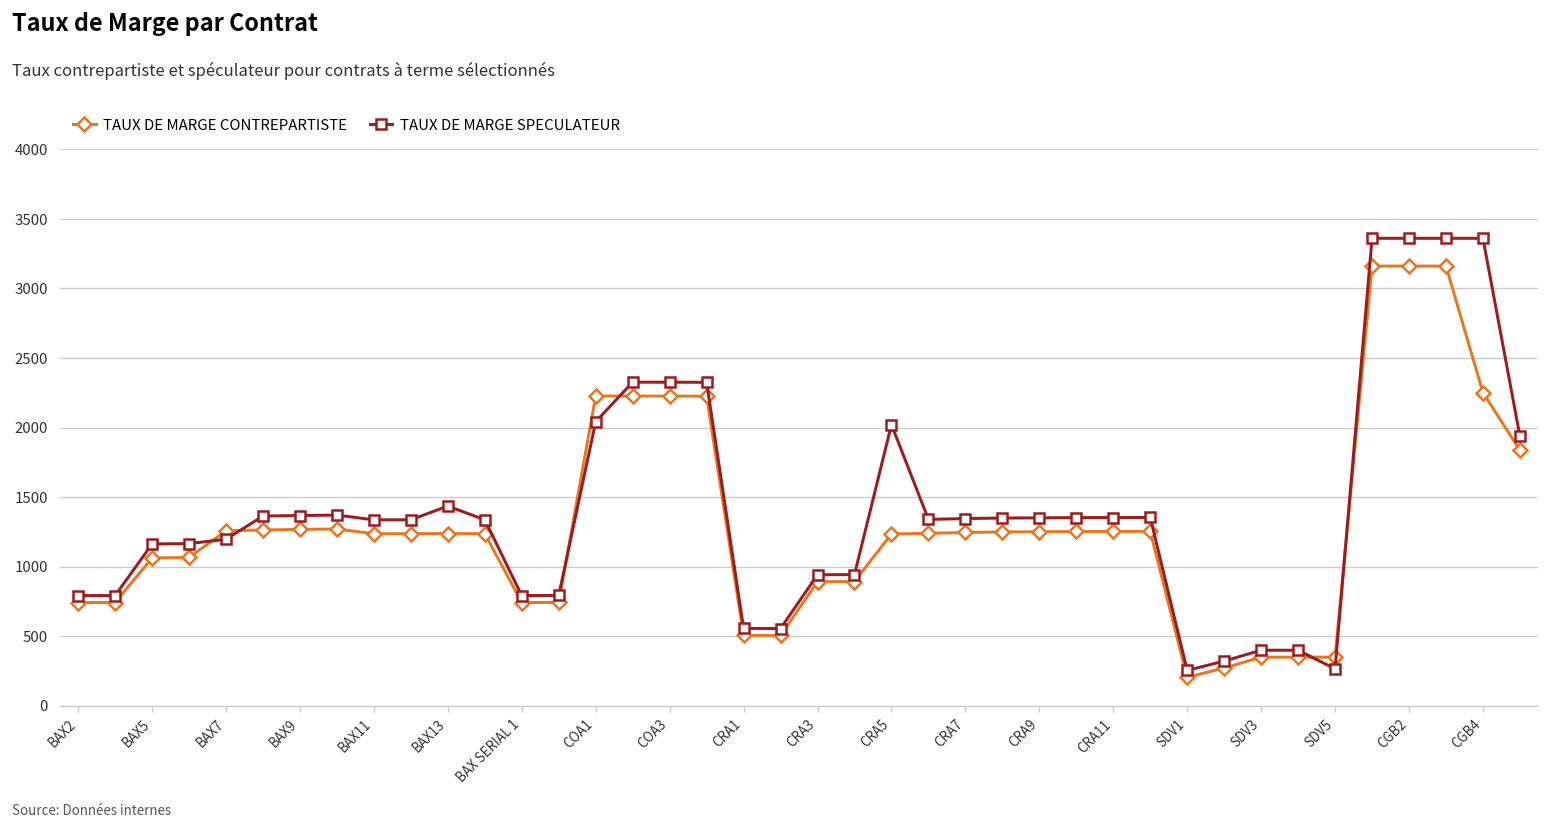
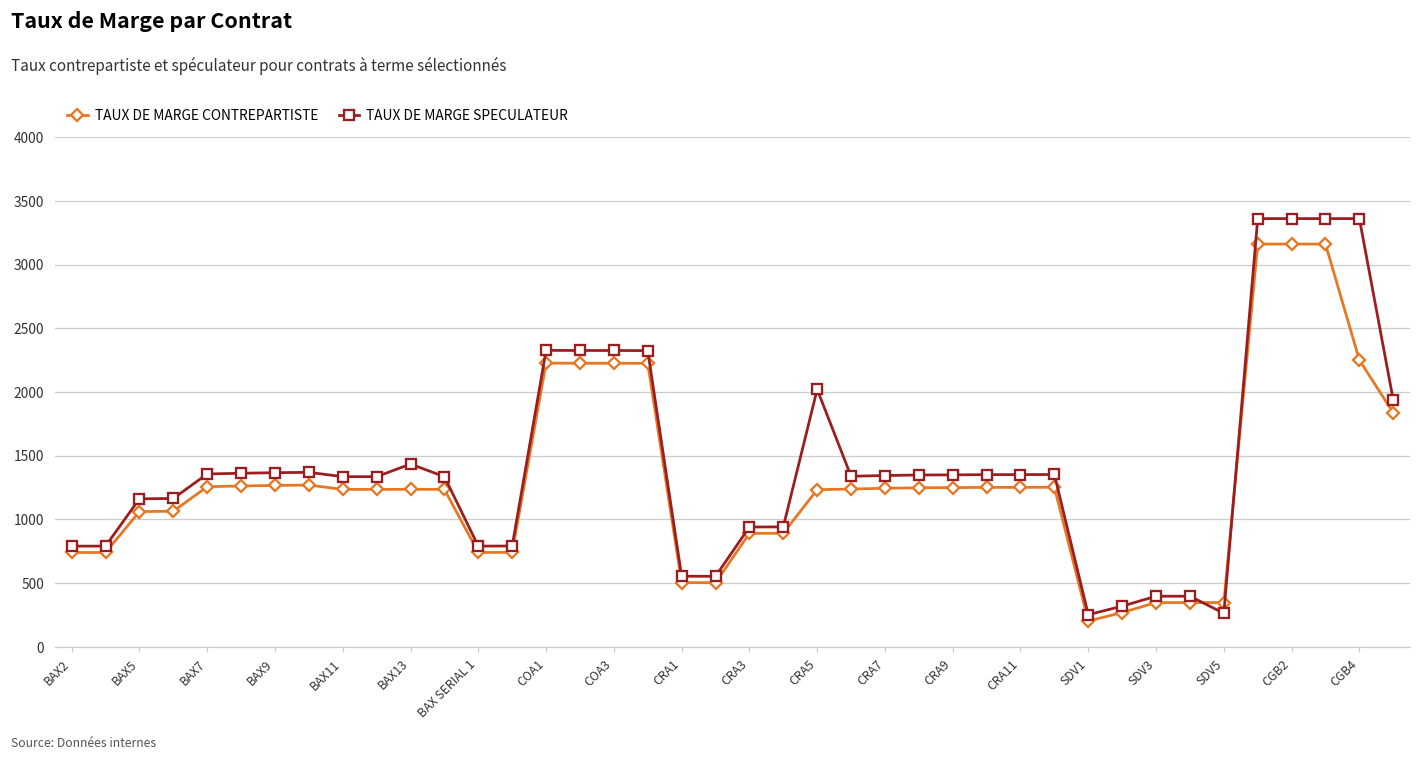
  {
    "TAUX DE MARGE CONTREPARTISTE": {
      "BAX2": 740,
      "BAX5": 1060,
      "BAX7": 1260,
      "BAX9": 1270,
      "BAX11": 1240,
      "BAX13": 1240,
      "BAX SERIAL 1": 740,
      "COA1": 2230,
      "COA3": 2230,
      "CRA1": 510,
      "CRA3": 890,
      "CRA5": 1230,
      "CRA7": 1250,
      "CRA9": 1250,
      "CRA11": 1250,
      "SDV1": 200,
      "SDV3": 350,
      "SDV5": 350,
      "CGB2": 3160,
      "CGB4": 2250
    },
    "TAUX DE MARGE SPECULATEUR": {
      "BAX2": 790,
      "BAX5": 1160,
-     "BAX7": 1200,
+     "BAX7": 1360,
      "BAX9": 1370,
      "BAX11": 1340,
      "BAX13": 1440,
      "BAX SERIAL 1": 790,
-     "COA1": 2040,
+     "COA1": 2330,
      "COA3": 2330,
      "CRA1": 560,
      "CRA3": 940,
      "CRA5": 2020,
      "CRA7": 1350,
      "CRA9": 1350,
      "CRA11": 1350,
      "SDV1": 250,
      "SDV3": 400,
      "SDV5": 260,
      "CGB2": 3360,
      "CGB4": 3360
    }
  }
